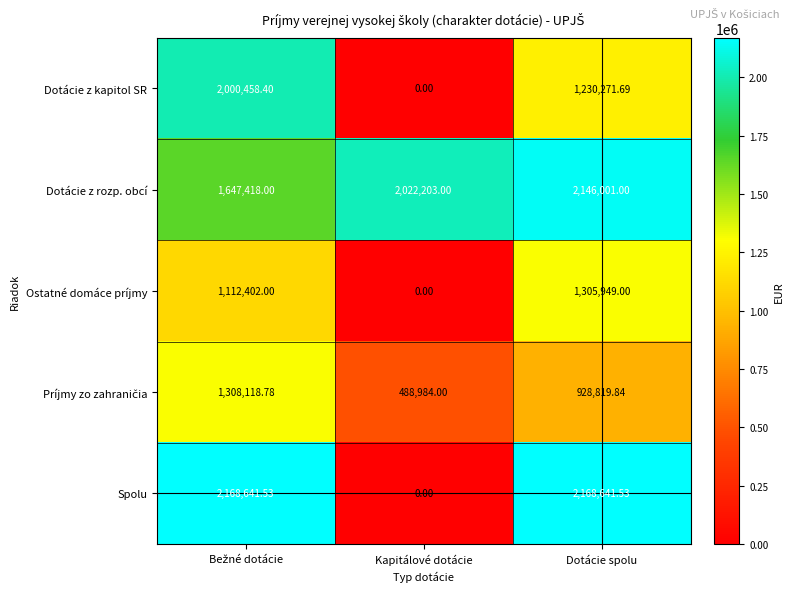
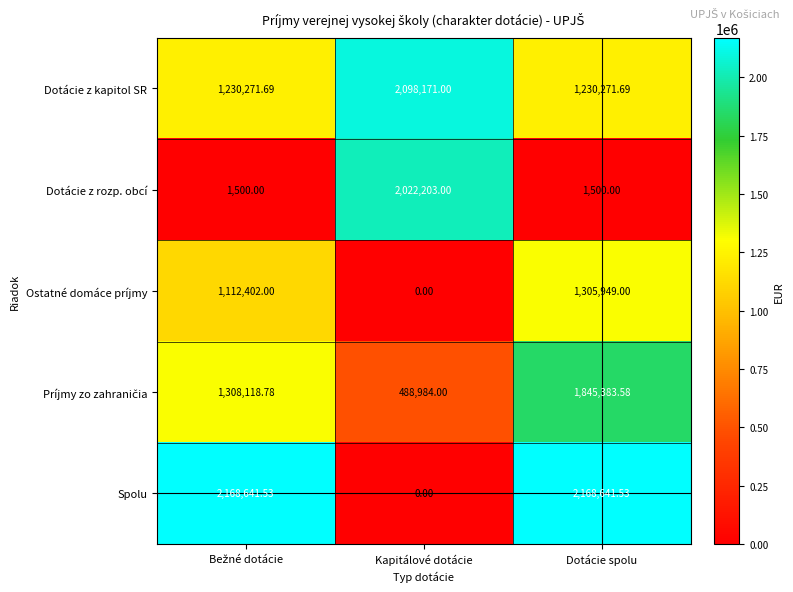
  {
    "Dotácie z kapitol SR": {
-     "Bežné dotácie": "2,000,458.40",
-     "Kapitálové dotácie": "0.00",
+     "Bežné dotácie": "1,230,271.69",
+     "Kapitálové dotácie": "2,098,171.00",
      "Dotácie spolu": "1,230,271.69"
    },
    "Dotácie z rozp. obcí": {
-     "Bežné dotácie": "1,647,418.00",
+     "Bežné dotácie": "1,500.00",
      "Kapitálové dotácie": "2,022,203.00",
-     "Dotácie spolu": "2,146,001.00"
+     "Dotácie spolu": "1,500.00"
    },
    "Ostatné domáce príjmy": {
      "Bežné dotácie": "1,112,402.00",
      "Kapitálové dotácie": "0.00",
      "Dotácie spolu": "1,305,949.00"
    },
    "Príjmy zo zahraničia": {
      "Bežné dotácie": "1,308,118.78",
      "Kapitálové dotácie": "488,984.00",
-     "Dotácie spolu": "928,819.84"
+     "Dotácie spolu": "1,845,383.58"
    },
    "Spolu": {
      "Bežné dotácie": "2,168,641.53",
      "Kapitálové dotácie": "0.00",
      "Dotácie spolu": "2,168,641.53"
    }
  }
